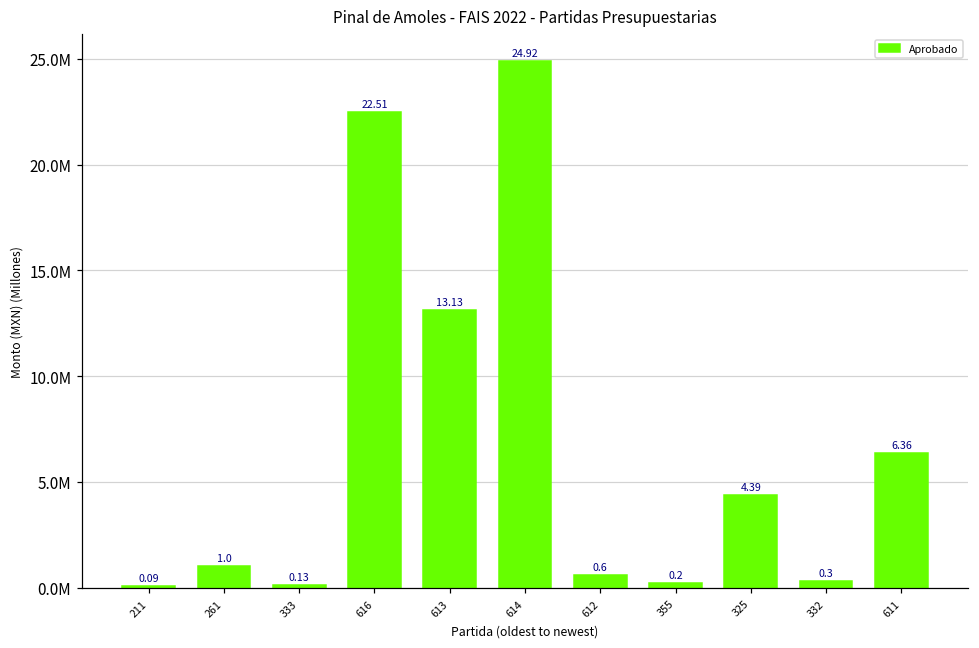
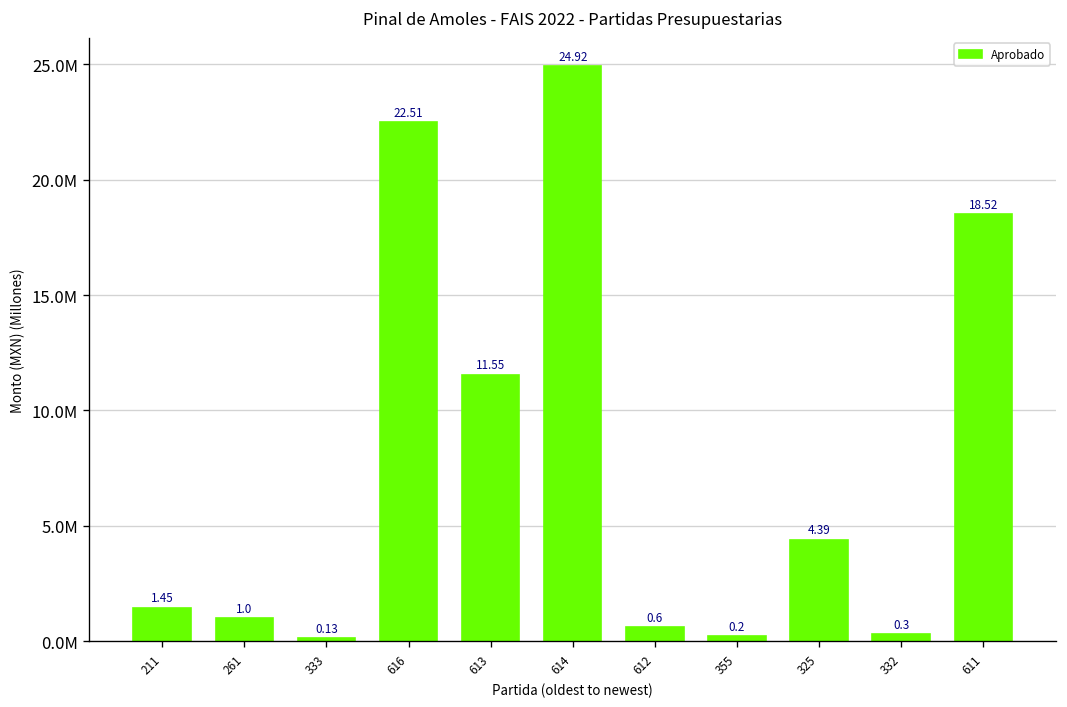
  {
-   "211": 0.09,
-   "613": 13.13,
-   "611": 6.36
+   "211": 1.45,
+   "613": 11.55,
+   "611": 18.52
  }
